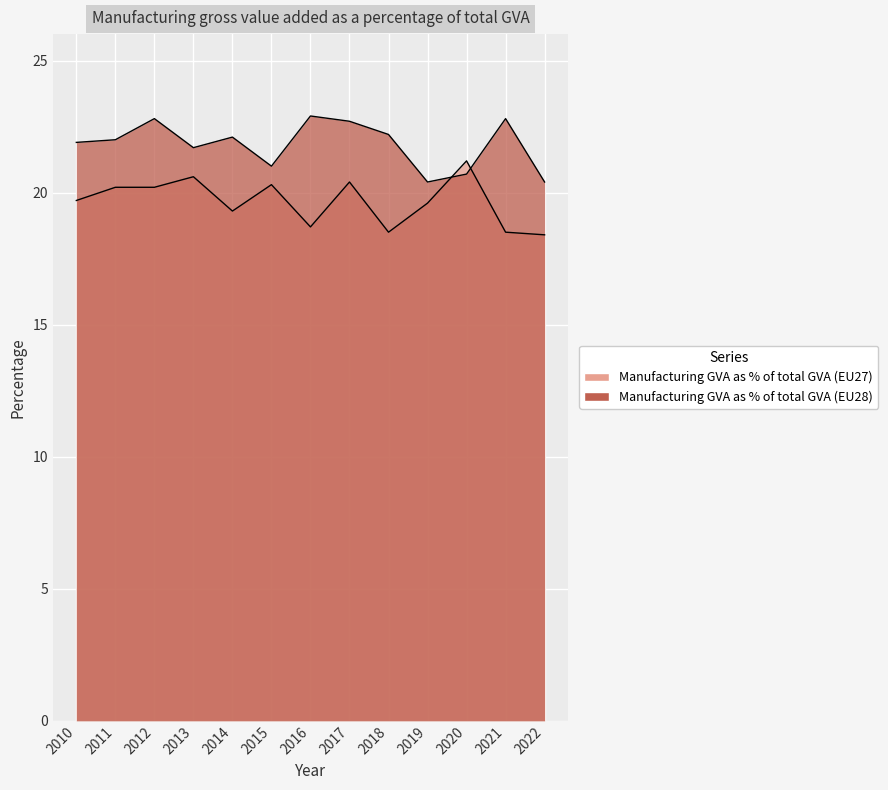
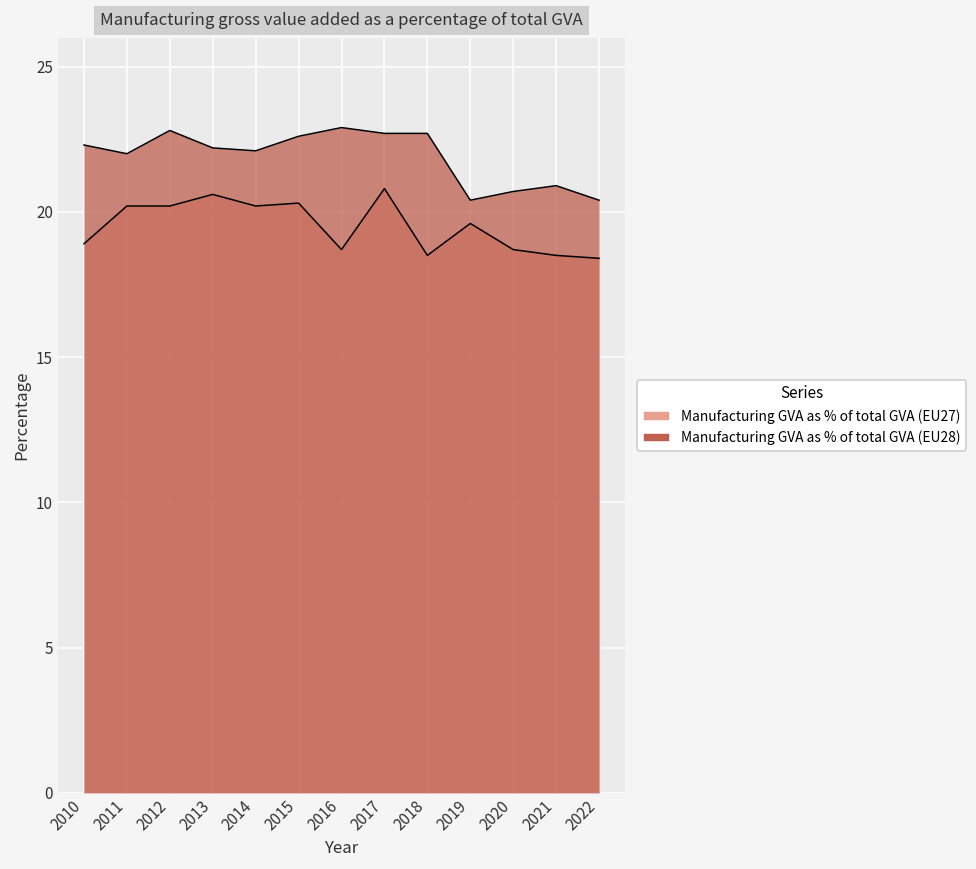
  {
    "Manufacturing GVA as % of total GVA (EU27)": {
-     "2010": 19.7,
+     "2010": 18.9,
      "2011": 20.2,
      "2012": 20.2,
      "2013": 20.6,
-     "2014": 19.3,
+     "2014": 20.2,
      "2015": 20.3,
      "2016": 18.7,
-     "2017": 20.4,
+     "2017": 20.8,
      "2018": 18.5,
      "2019": 19.6,
-     "2020": 21.2,
+     "2020": 18.7,
      "2021": 18.5,
      "2022": 18.4
    },
    "Manufacturing GVA as % of total GVA (EU28)": {
-     "2010": 21.9,
+     "2010": 22.3,
      "2011": 22.0,
      "2012": 22.8,
-     "2013": 21.7,
+     "2013": 22.2,
      "2014": 22.1,
-     "2015": 21.0,
+     "2015": 22.6,
      "2016": 22.9,
      "2017": 22.7,
-     "2018": 22.2,
+     "2018": 22.7,
      "2019": 20.4,
      "2020": 20.7,
-     "2021": 22.8,
+     "2021": 20.9,
      "2022": 20.4
    }
  }
